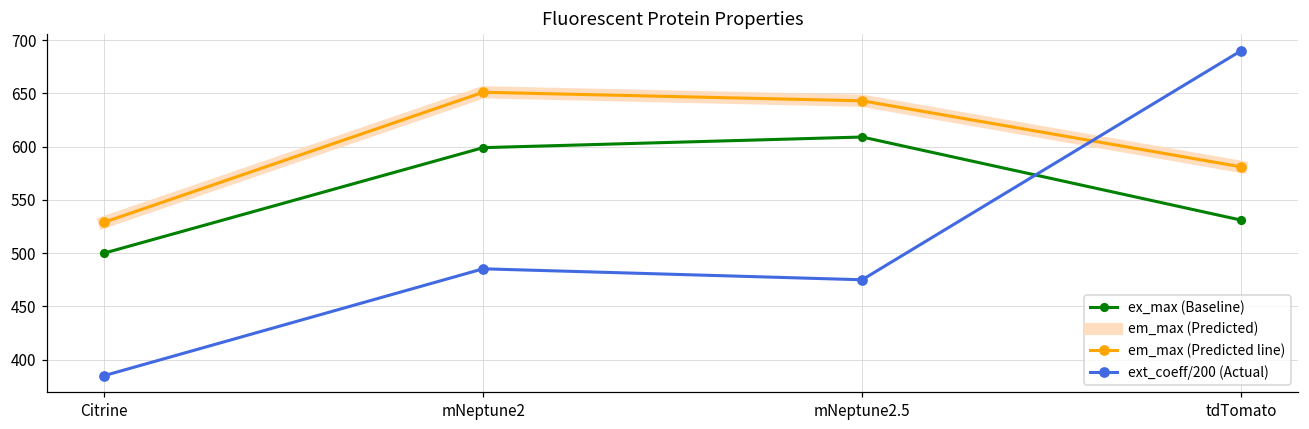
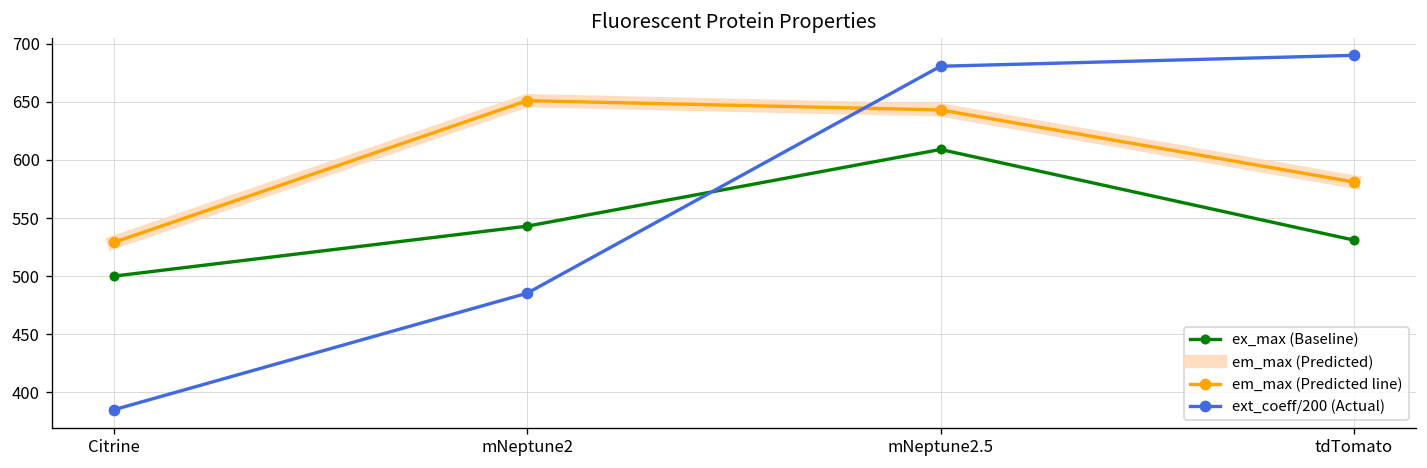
  {
    "ex_max (Baseline)": {
      "Citrine": 500,
-     "mNeptune2": 600,
+     "mNeptune2": 540,
      "mNeptune2.5": 610,
      "tdTomato": 530
    },
    "em_max (Predicted line)": {
      "Citrine": 530,
      "mNeptune2": 650,
      "mNeptune2.5": 640,
      "tdTomato": 580
    },
    "ext_coeff/200 (Actual)": {
      "Citrine": 390,
      "mNeptune2": 490,
-     "mNeptune2.5": 480,
+     "mNeptune2.5": 680,
      "tdTomato": 690
    }
  }
